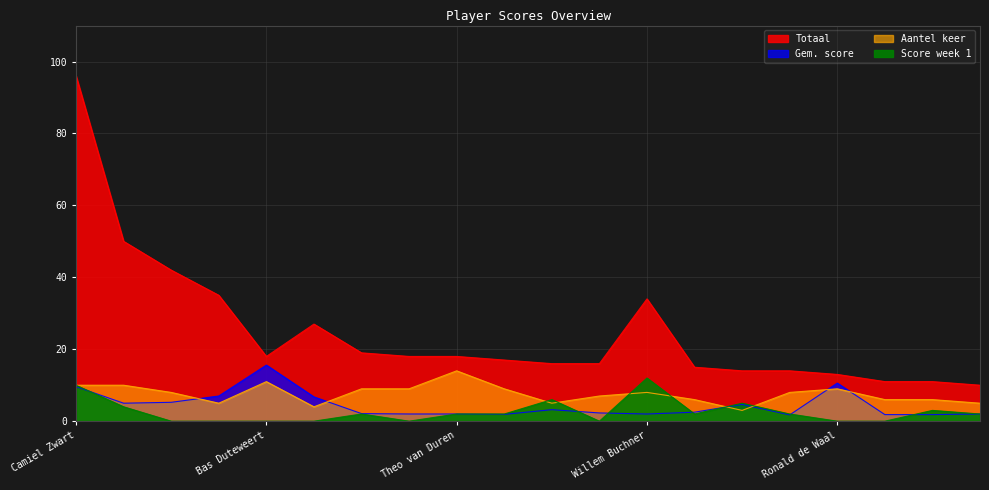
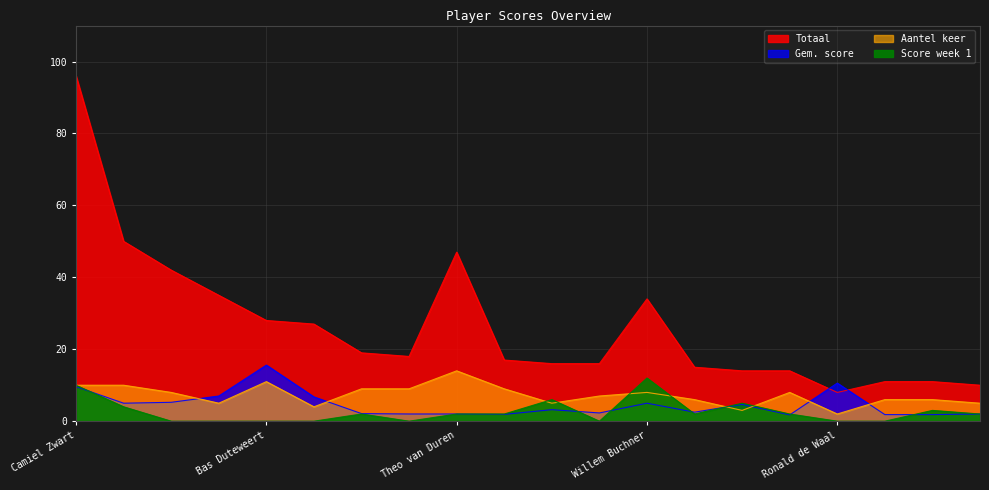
  {
    "Totaal": {
      "Camiel Zwart": 96,
-     "Bas Duteweert": 18,
-     "Theo van Duren": 18,
+     "Bas Duteweert": 28,
+     "Theo van Duren": 47,
      "Willem Buchner": 34,
-     "Ronald de Waal": 13
+     "Ronald de Waal": 8
    },
    "Gem. score": {
      "Bas Duteweert": 16,
-     "Willem Buchner": 2,
+     "Willem Buchner": 5,
      "Ronald de Waal": 11
    },
    "Aantel keer": {
      "Bas Duteweert": 11,
      "Theo van Duren": 14,
      "Willem Buchner": 8,
-     "Ronald de Waal": 9
+     "Ronald de Waal": 2
    },
    "Score week 1": {
      "Bas Duteweert": 0,
      "Willem Buchner": 12,
      "Ronald de Waal": 0
    }
  }
